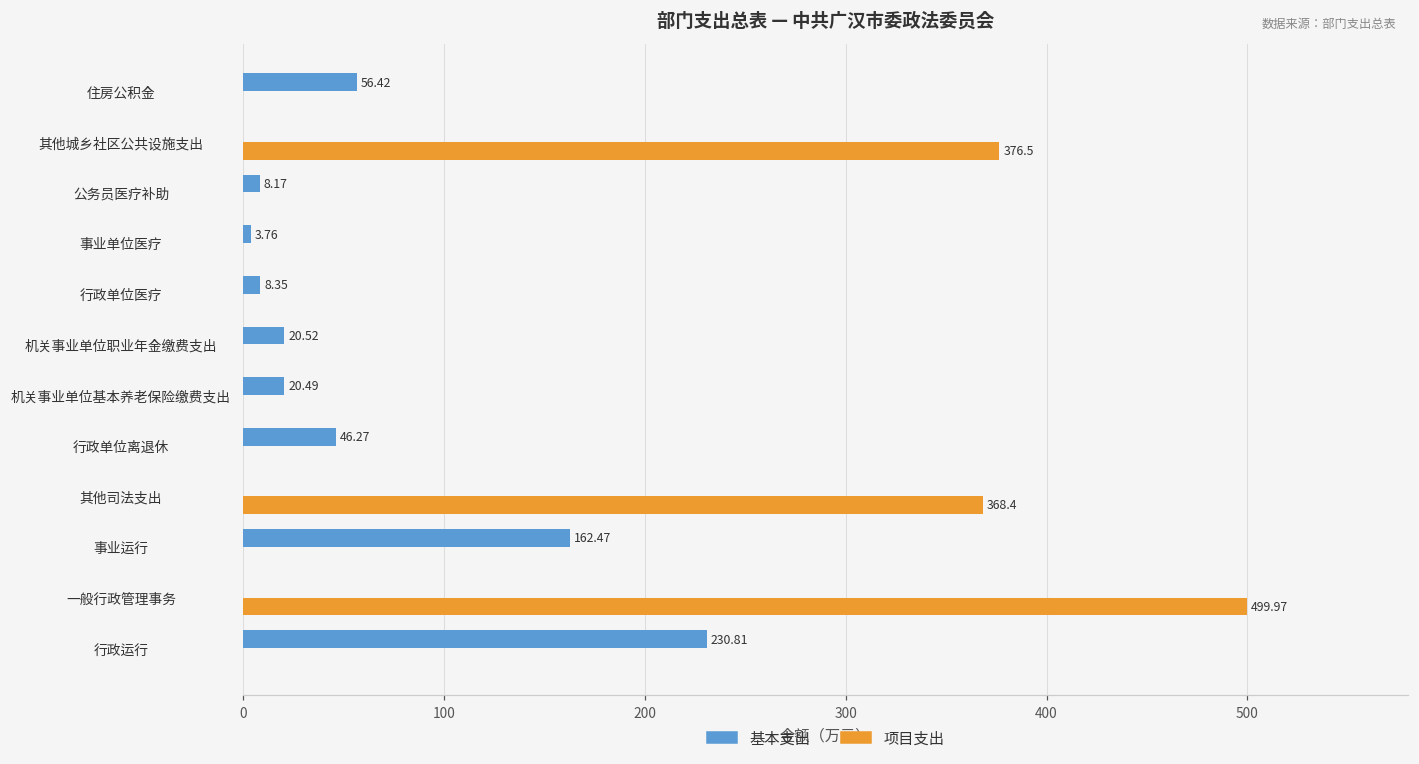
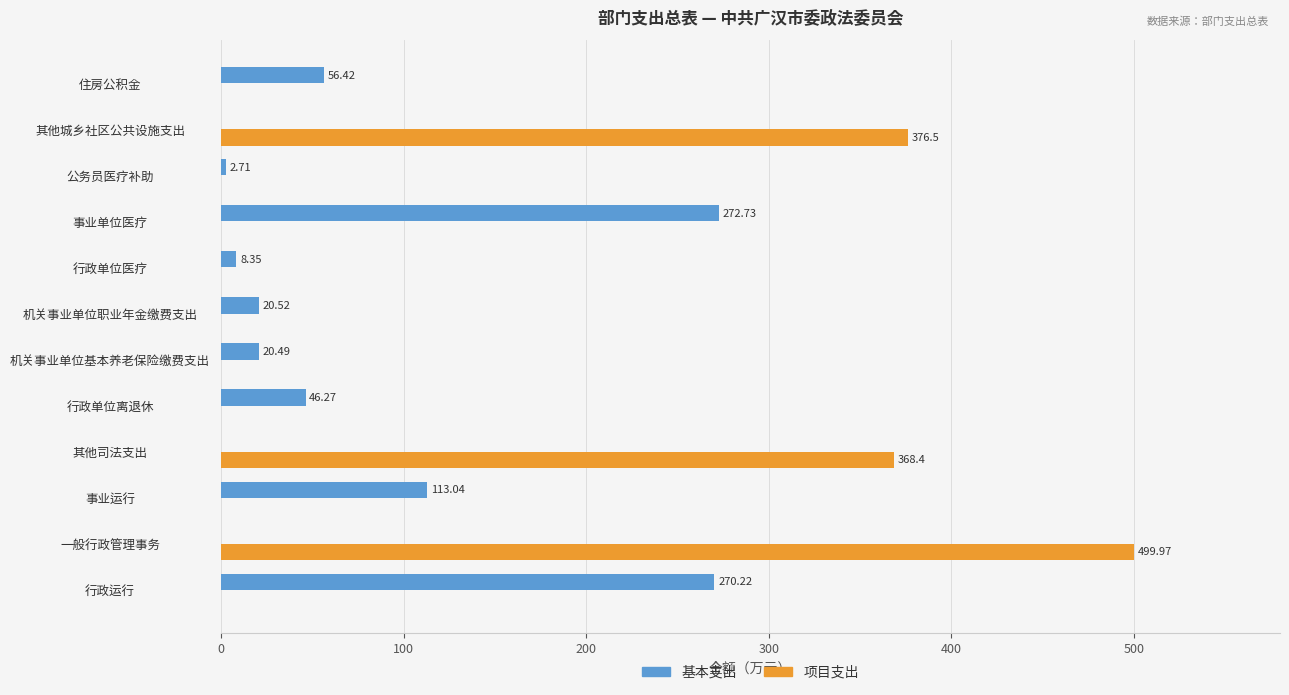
  {
    "基本支出": {
      "住房公积金": 56.42,
-     "公务员医疗补助": 8.17,
-     "事业单位医疗": 3.76,
+     "公务员医疗补助": 2.71,
+     "事业单位医疗": 272.73,
      "行政单位医疗": 8.35,
      "机关事业单位职业年金缴费支出": 20.52,
      "机关事业单位基本养老保险缴费支出": 20.49,
      "行政单位离退休": 46.27,
-     "事业运行": 162.47,
-     "行政运行": 230.81
+     "事业运行": 113.04,
+     "行政运行": 270.22
    },
    "项目支出": {
      "其他城乡社区公共设施支出": 376.5,
      "其他司法支出": 368.4,
      "一般行政管理事务": 499.97
    }
  }
